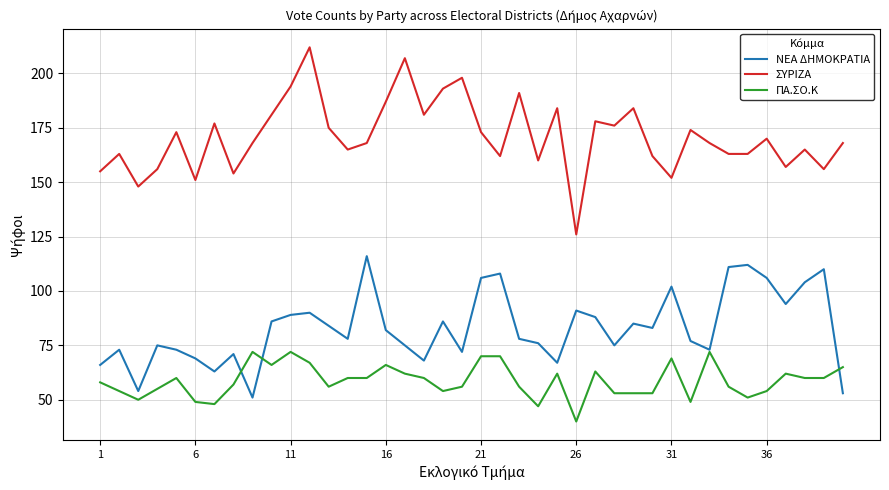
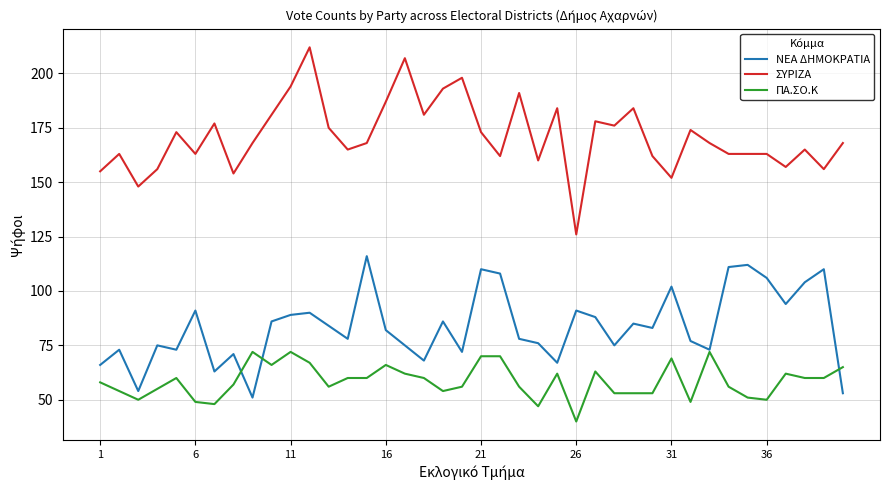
  {
    "ΝΕΑ ΔΗΜΟΚΡΑΤΙΑ": {
      "1": 66,
-     "6": 69,
+     "6": 91,
      "11": 89,
      "16": 82,
-     "21": 106,
+     "21": 110,
      "26": 91,
      "31": 102,
      "36": 106
    },
    "ΣΥΡΙΖΑ": {
      "1": 155,
-     "6": 151,
+     "6": 163,
      "11": 194,
      "16": 187,
      "21": 173,
      "26": 126,
      "31": 152,
-     "36": 170
+     "36": 163
    },
    "ΠΑ.ΣΟ.Κ": {
      "1": 58,
      "6": 49,
      "11": 72,
      "16": 66,
      "21": 70,
      "26": 40,
      "31": 69,
-     "36": 54
+     "36": 50
    }
  }
